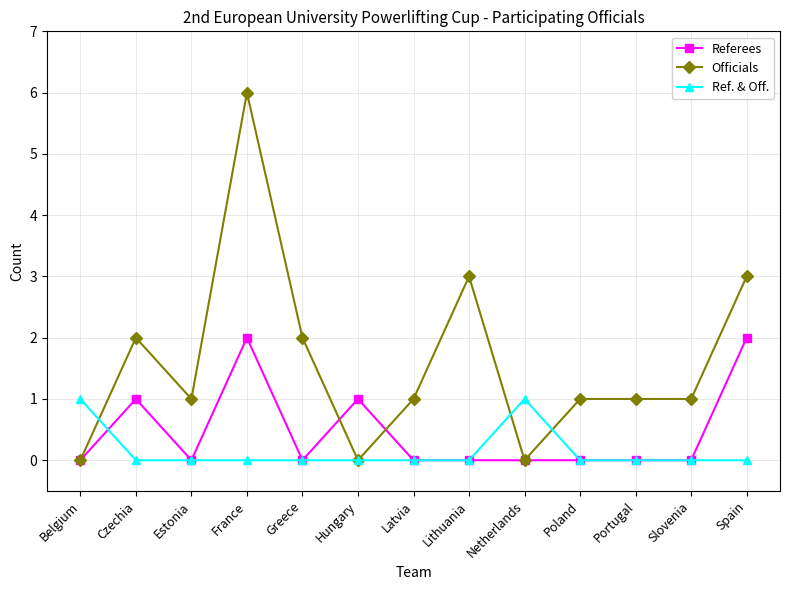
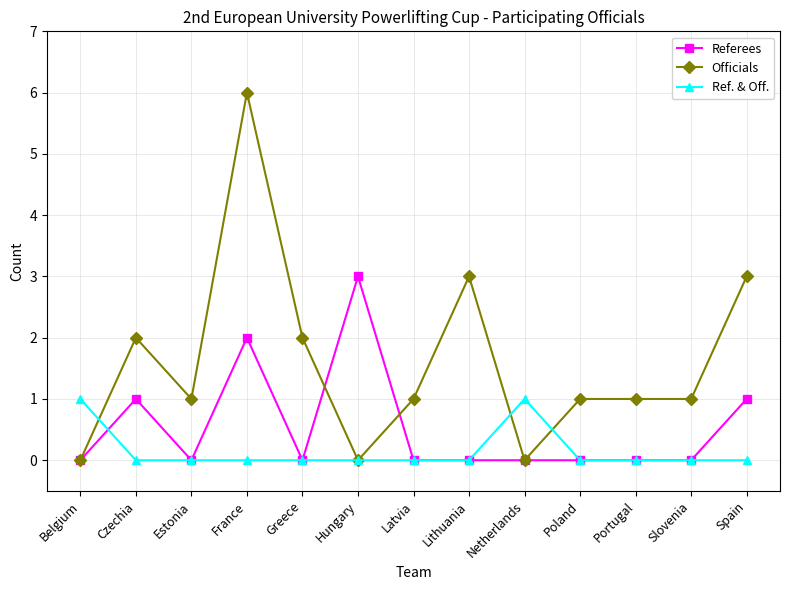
  {
    "Referees": {
      "Czechia": 1,
      "France": 2,
-     "Hungary": 1,
-     "Spain": 2
+     "Hungary": 3,
+     "Spain": 1
    },
    "Officials": {
      "Czechia": 2,
      "Estonia": 1,
      "France": 6,
      "Greece": 2,
      "Latvia": 1,
      "Lithuania": 3,
      "Poland": 1,
      "Portugal": 1,
      "Slovenia": 1,
      "Spain": 3
    },
    "Ref. & Off.": {
      "Belgium": 1,
      "Czechia": 0,
      "France": 0,
      "Netherlands": 1,
      "Spain": 0
    }
  }
